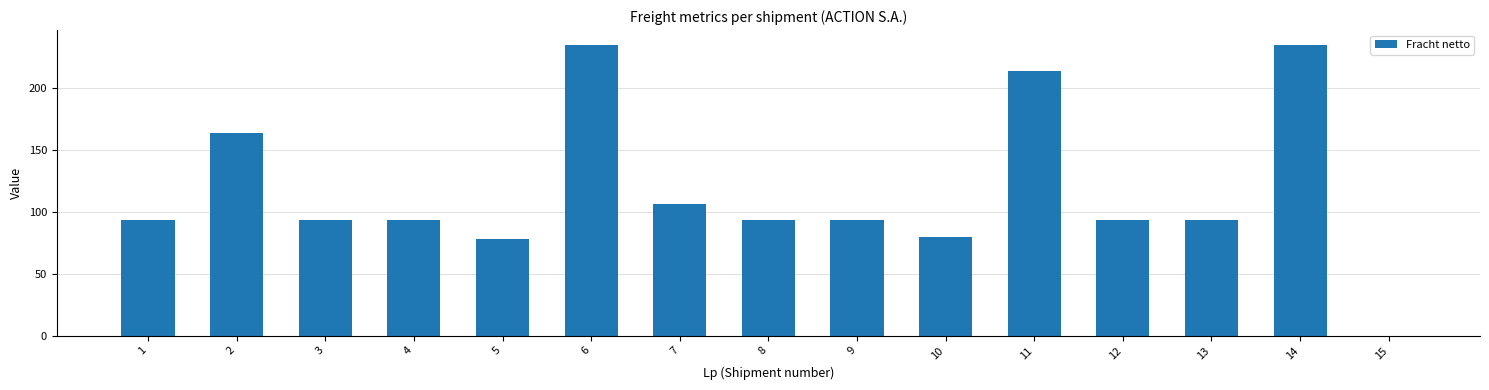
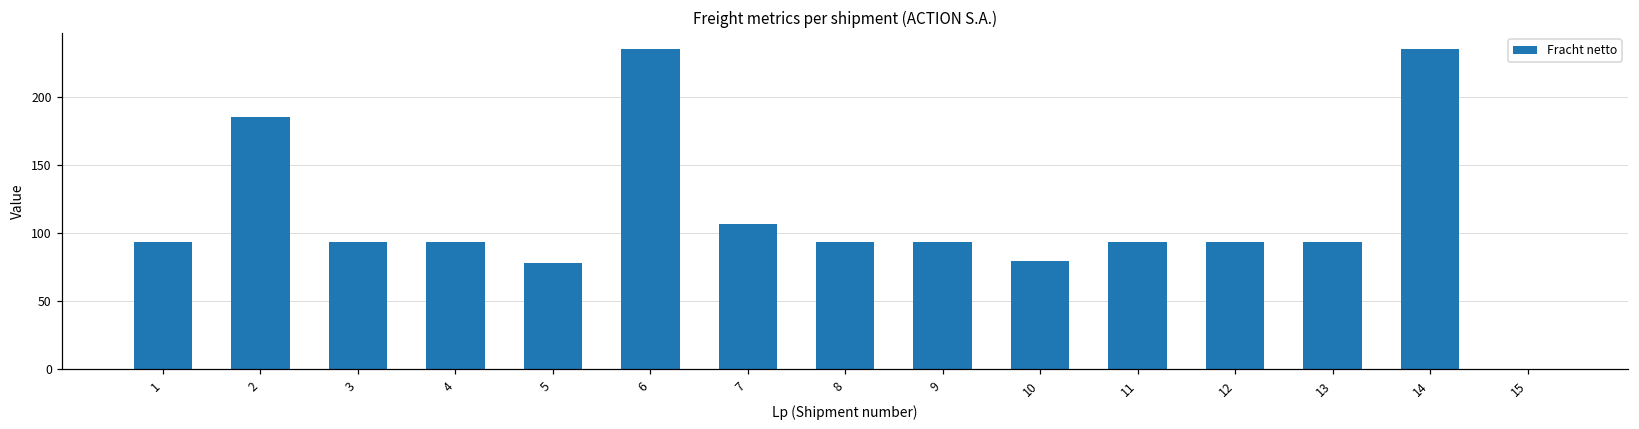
  {
    "1": 93,
-   "2": 164,
+   "2": 185,
    "3": 93,
    "4": 93,
    "5": 78,
    "6": 235,
    "7": 107,
    "8": 93,
    "9": 93,
    "10": 80,
-   "11": 213,
+   "11": 93,
    "12": 93,
    "13": 93,
    "14": 235,
    "15": 0
  }
